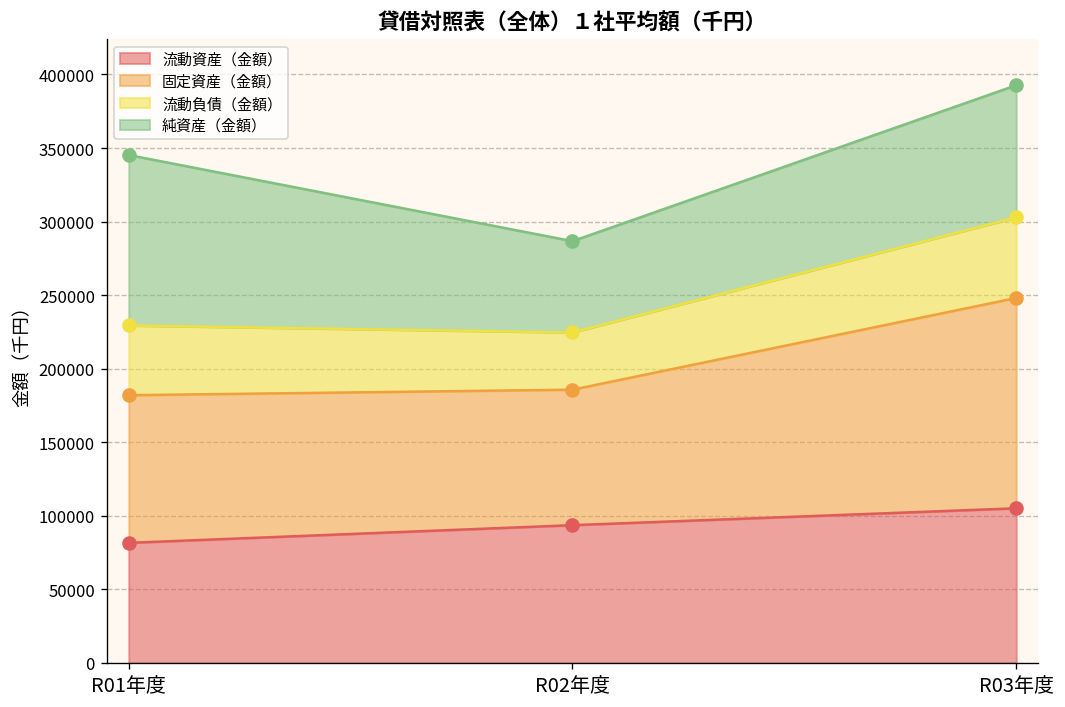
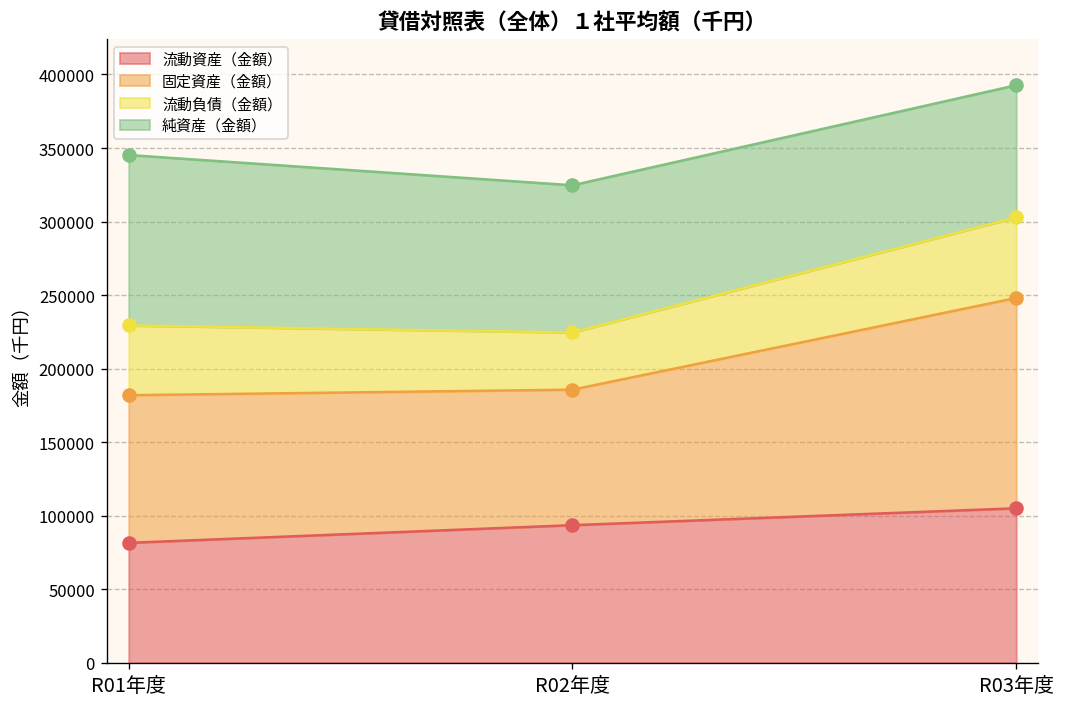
  {
    "流動資産（金額）": {
      "R01年度": 82000,
      "R02年度": 94000,
      "R03年度": 105000
    },
    "純資産（金額）": {
      "R01年度": 116000,
-     "R02年度": 62000,
+     "R02年度": 100000,
      "R03年度": 90000
    }
  }
